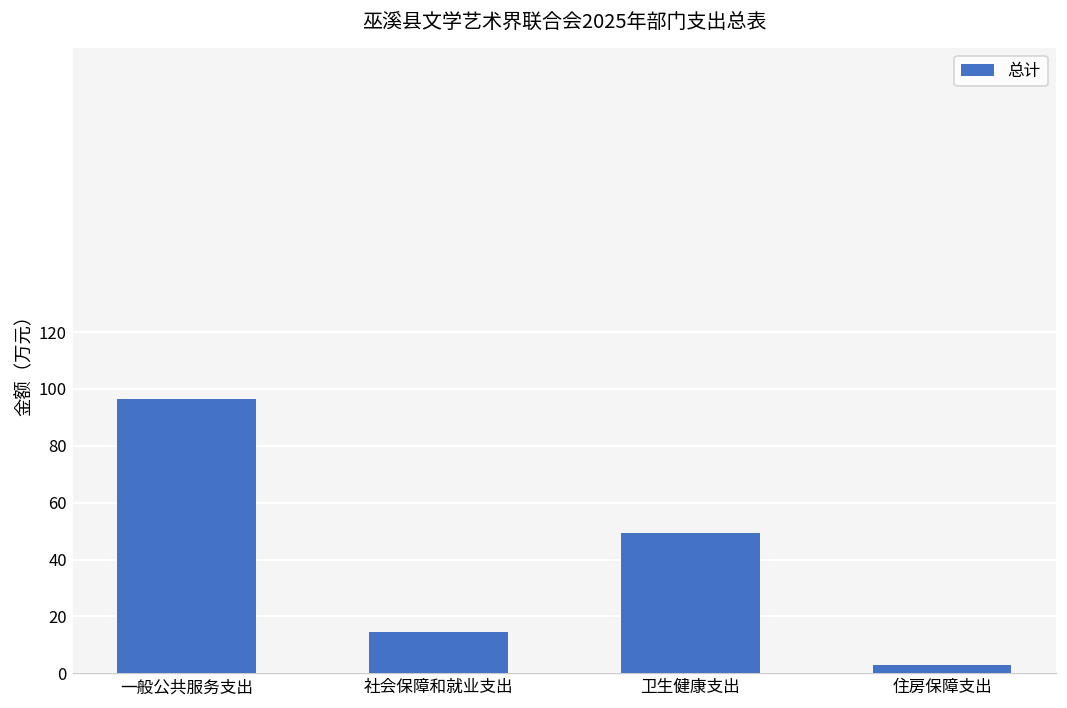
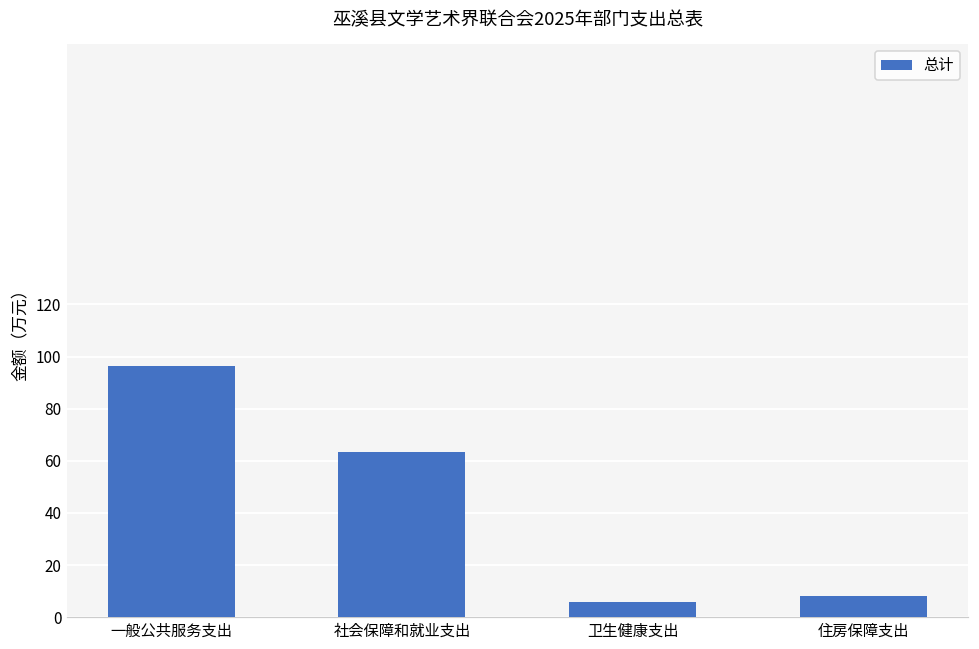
  {
    "一般公共服务支出": 97,
-   "社会保障和就业支出": 14,
-   "卫生健康支出": 49,
-   "住房保障支出": 3
+   "社会保障和就业支出": 63,
+   "卫生健康支出": 6,
+   "住房保障支出": 8
  }
